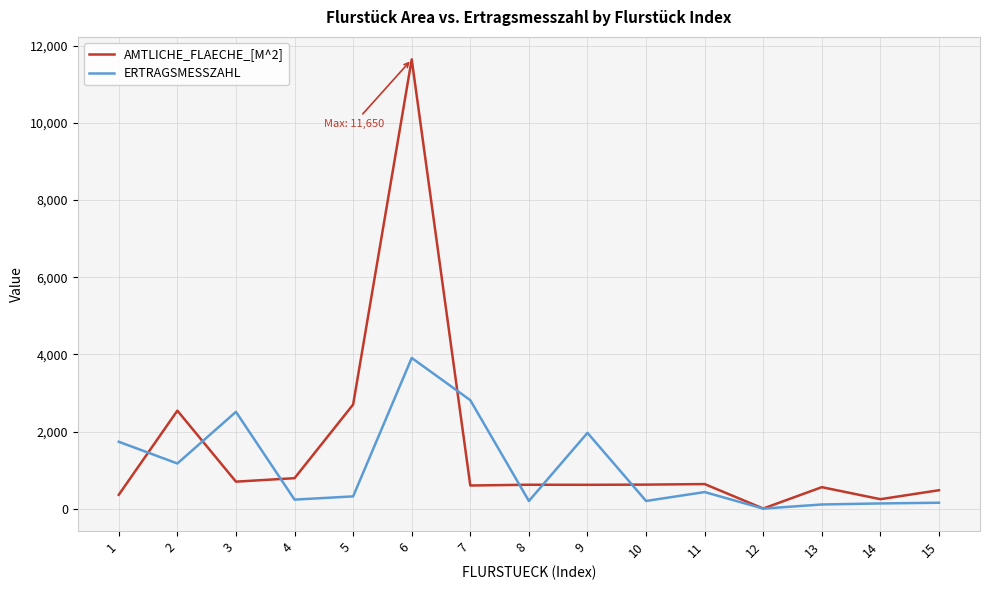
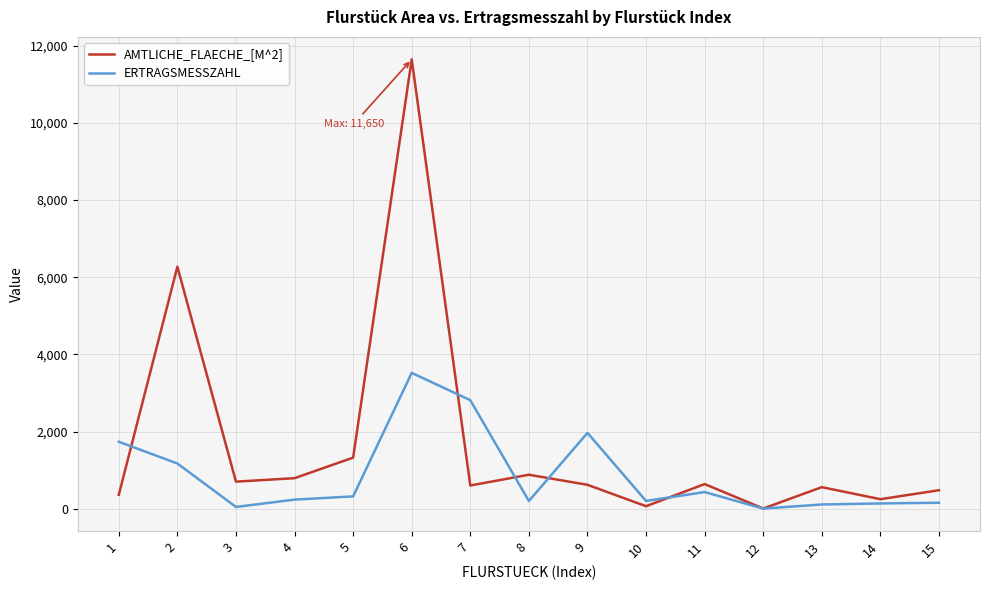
  {
    "AMTLICHE_FLAECHE_[M^2]": {
      "1": "400",
-     "2": "2,500",
+     "2": "6,300",
      "3": "700",
      "4": "800",
-     "5": "2,700",
+     "5": "1,300",
      "7": "600",
-     "8": "600",
+     "8": "900",
      "9": "600",
-     "10": "600",
+     "10": "100",
      "11": "600",
      "13": "600",
      "14": "200",
      "15": "500"
    },
    "ERTRAGSMESSZAHL": {
      "1": "1,700",
      "2": "1,200",
-     "3": "2,500",
+     "3": "0",
      "4": "200",
      "5": "300",
-     "6": "3,900",
+     "6": "3,500",
      "7": "2,800",
      "8": "200",
      "9": "2,000",
      "10": "200",
      "11": "400",
      "13": "100",
      "14": "100",
      "15": "200"
    }
  }
